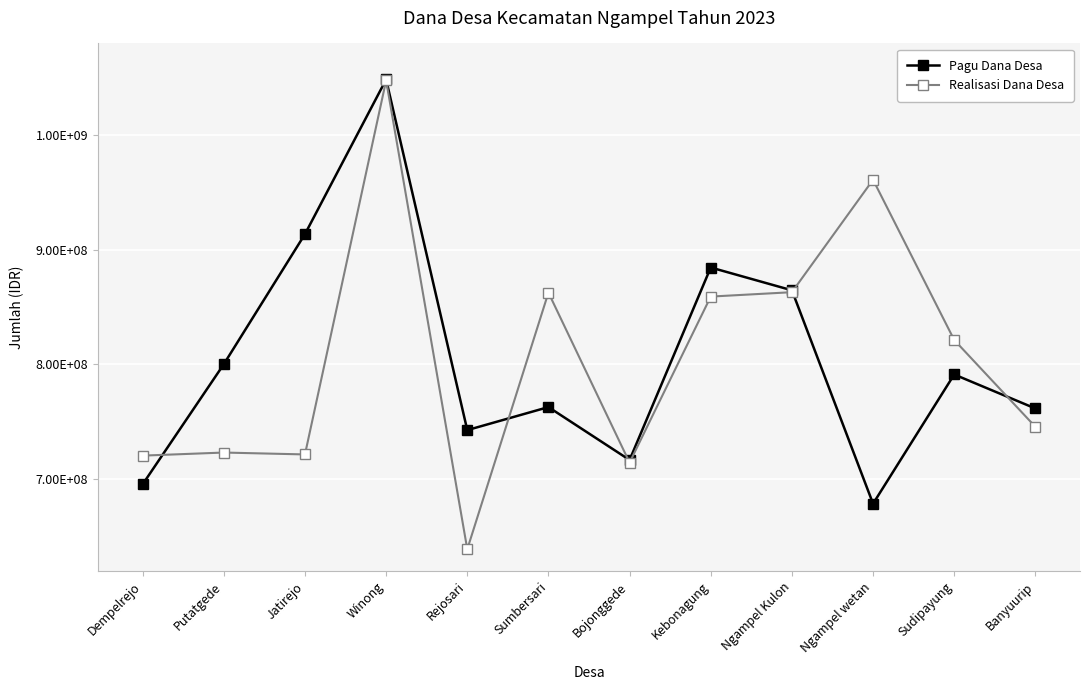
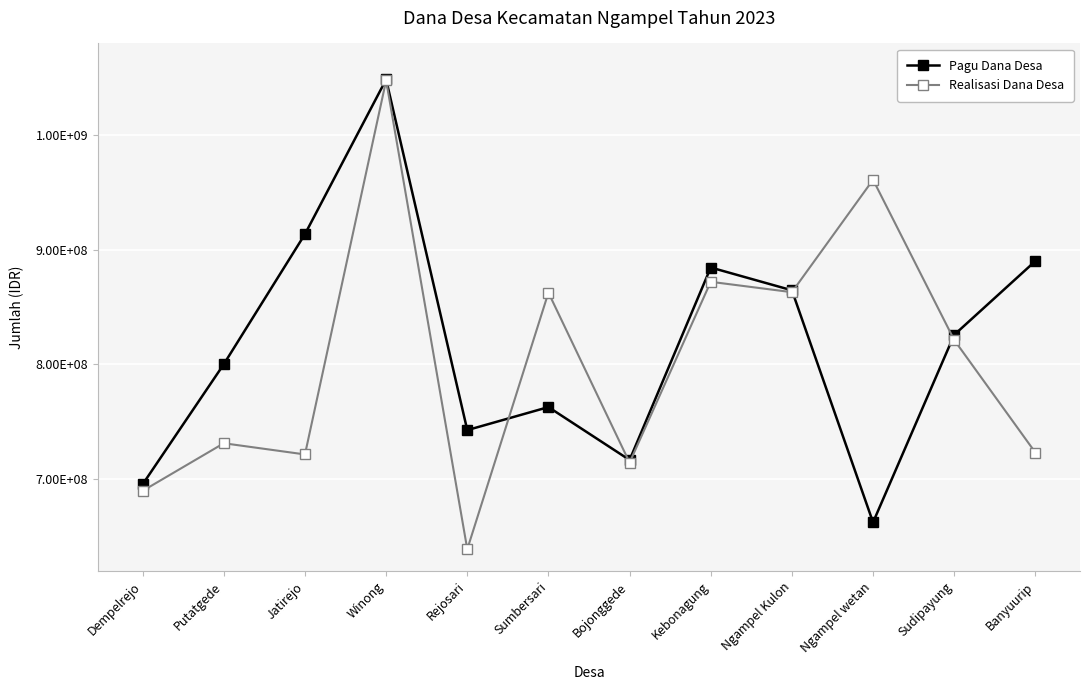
  {
    "Pagu Dana Desa": {
      "Dempelrejo": 695000000,
      "Putatgede": 800000000,
      "Jatirejo": 914000000,
      "Rejosari": 743000000,
      "Sumbersari": 763000000,
      "Bojonggede": 717000000,
      "Kebonagung": 885000000,
-     "Ngampel wetan": 678000000,
-     "Sudipayung": 791000000,
-     "Banyuurip": 761000000
+     "Ngampel wetan": 662000000,
+     "Sudipayung": 826000000,
+     "Banyuurip": 890000000
    },
    "Realisasi Dana Desa": {
-     "Dempelrejo": 720000000,
-     "Putatgede": 723000000,
+     "Dempelrejo": 690000000,
+     "Putatgede": 731000000,
      "Jatirejo": 721000000,
      "Rejosari": 639000000,
      "Sumbersari": 863000000,
      "Bojonggede": 714000000,
-     "Kebonagung": 859000000,
+     "Kebonagung": 872000000,
      "Ngampel wetan": 961000000,
      "Sudipayung": 821000000,
-     "Banyuurip": 745000000
+     "Banyuurip": 723000000
    }
  }
